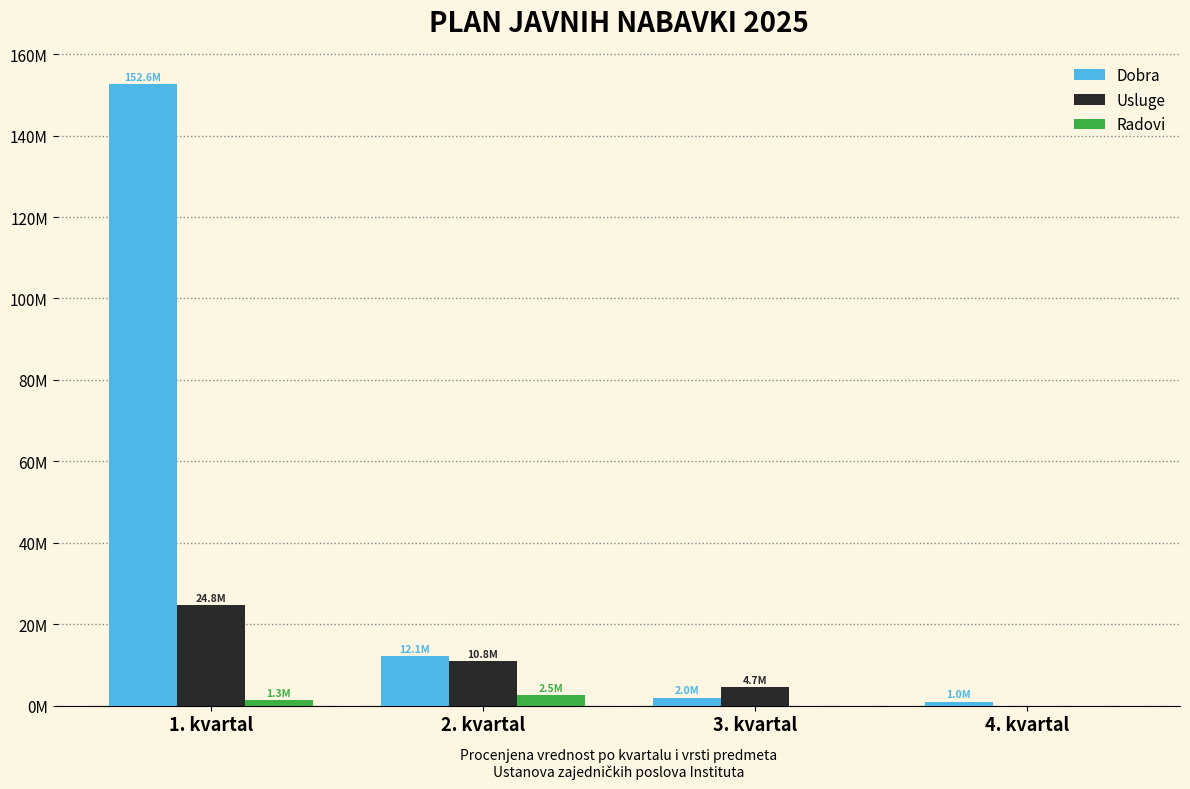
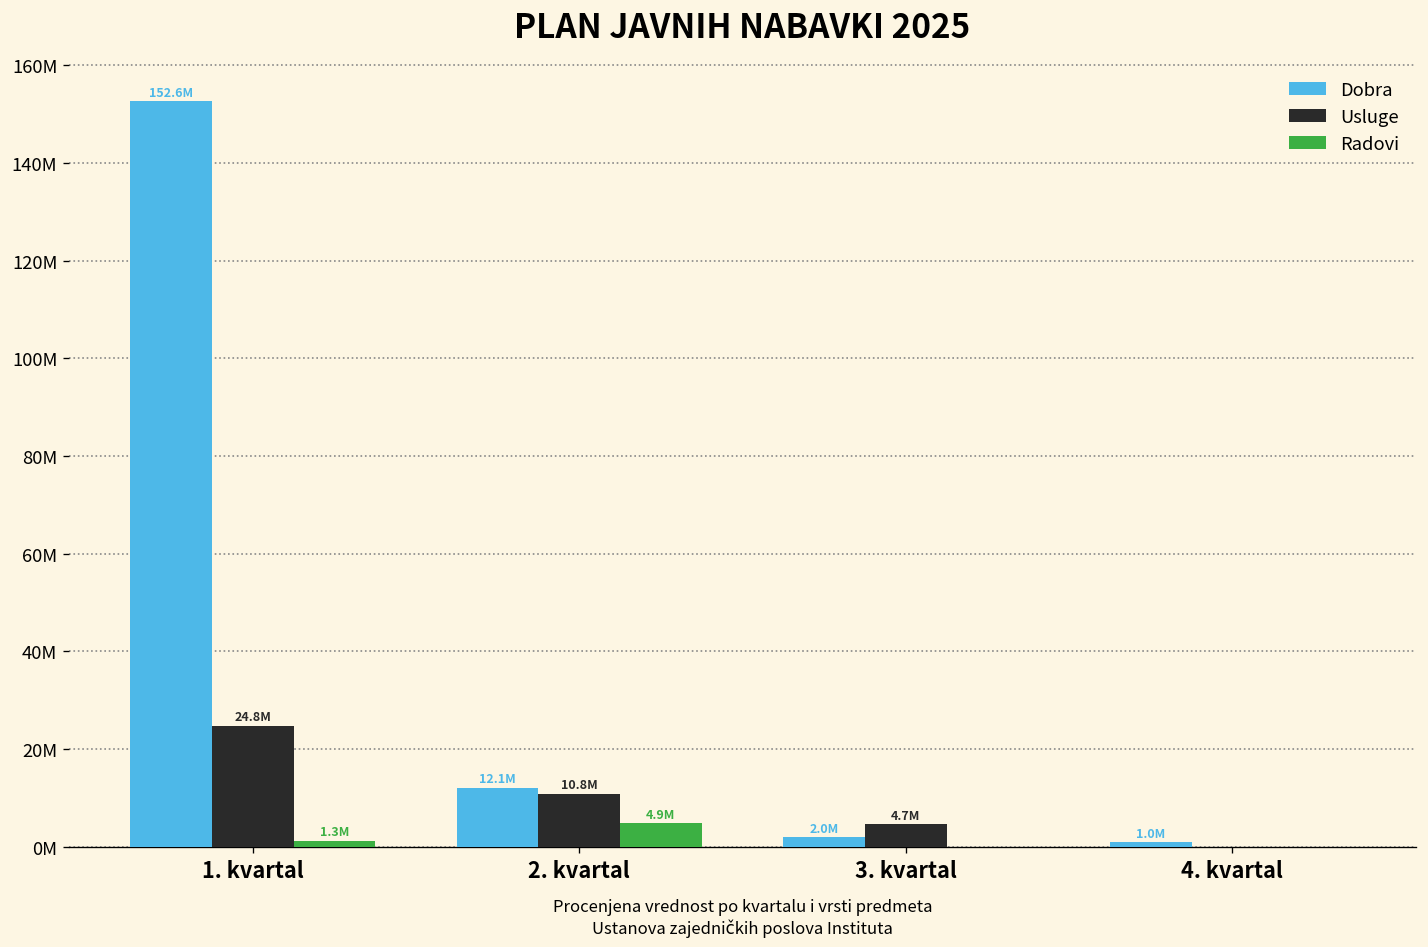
  {
    "Dobra": {
      "1. kvartal": "152.6M",
      "2. kvartal": "12.1M",
      "3. kvartal": "2.0M",
      "4. kvartal": "1.0M"
    },
    "Usluge": {
      "1. kvartal": "24.8M",
      "2. kvartal": "10.8M",
      "3. kvartal": "4.7M"
    },
    "Radovi": {
      "1. kvartal": "1.3M",
-     "2. kvartal": "2.5M"
+     "2. kvartal": "4.9M"
    }
  }
